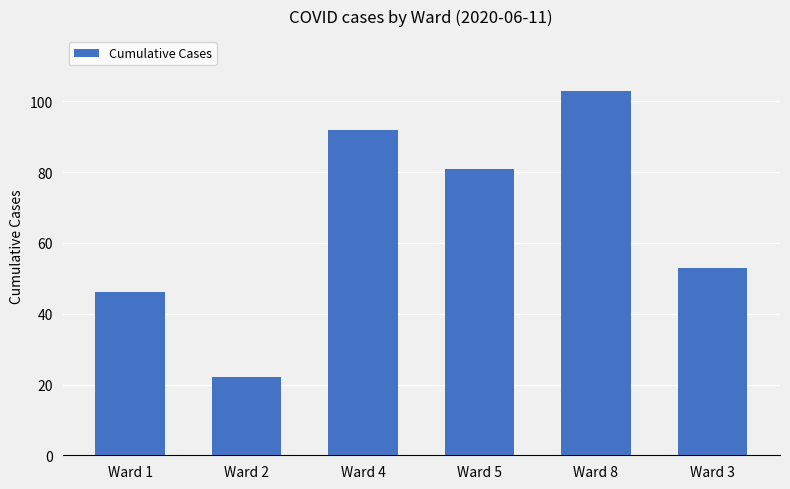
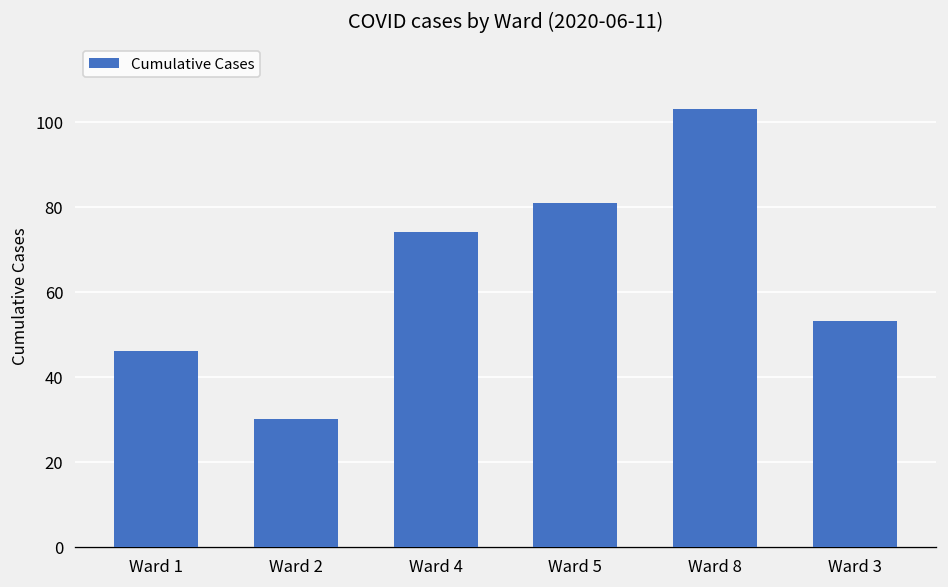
  {
    "Ward 1": 46,
-   "Ward 2": 22,
-   "Ward 4": 92,
+   "Ward 2": 30,
+   "Ward 4": 74,
    "Ward 5": 81,
    "Ward 8": 103,
    "Ward 3": 53
  }
